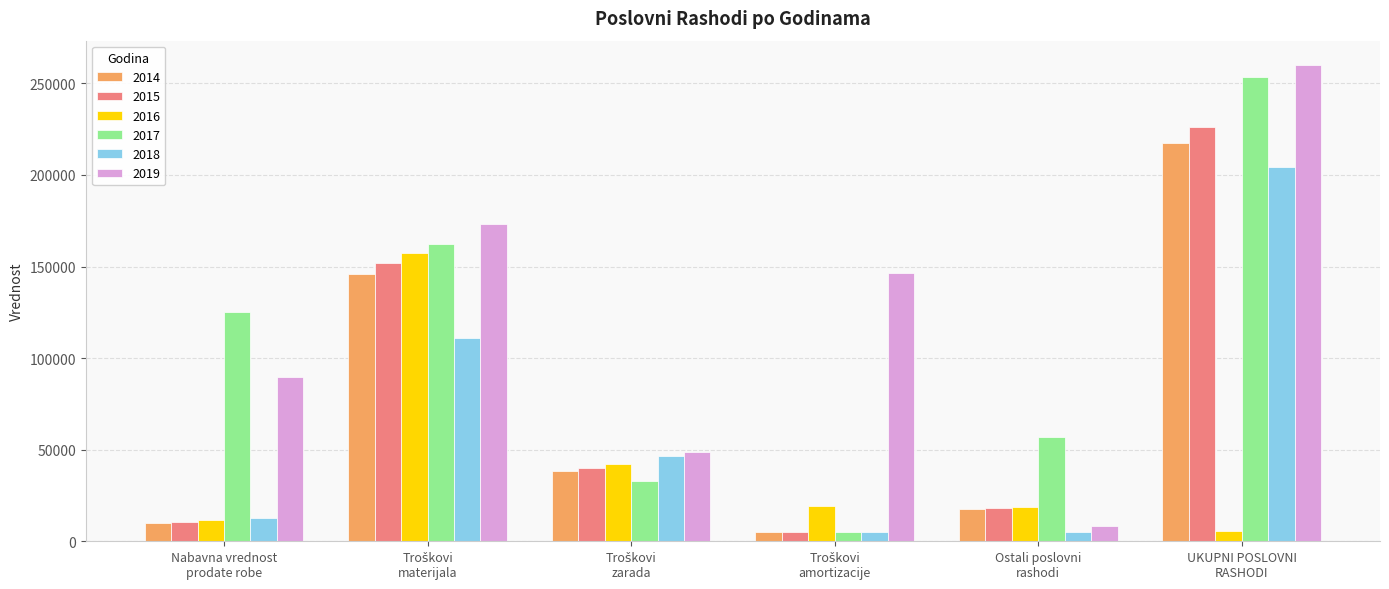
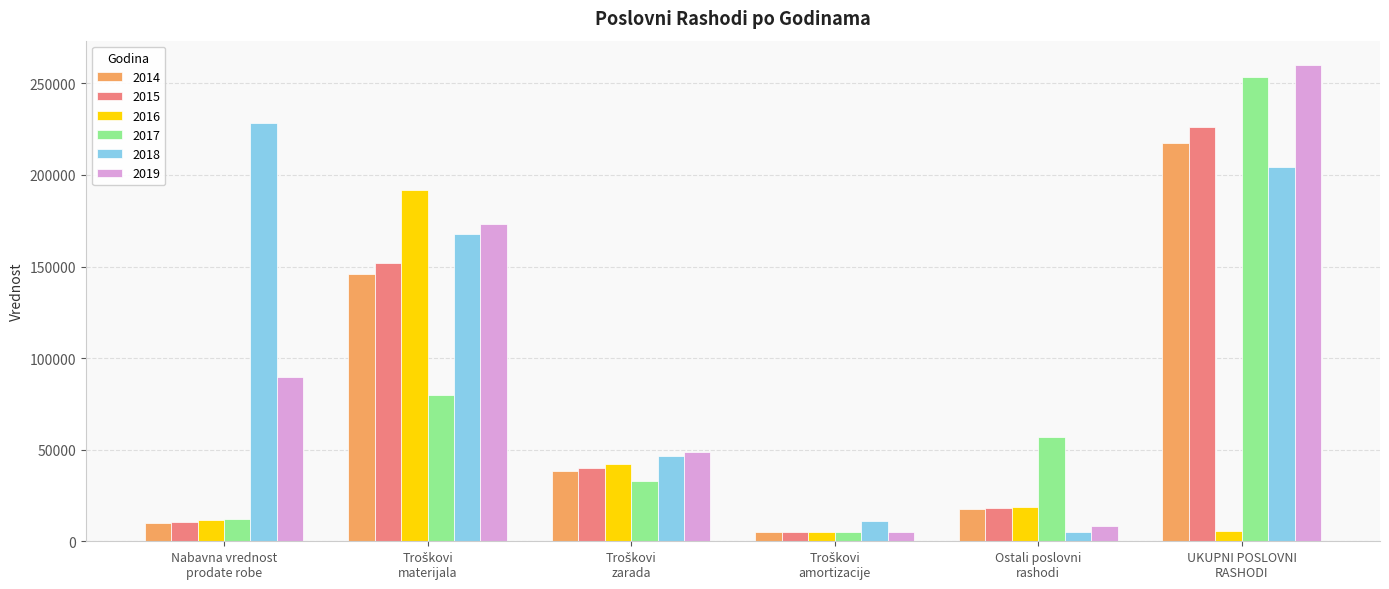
  {
    "2016": {
      "Nabavna vrednost prodate robe": 11000,
-     "Troškovi materijala": 157000,
+     "Troškovi materijala": 192000,
      "Troškovi zarada": 42000,
-     "Troškovi amortizacije": 20000,
+     "Troškovi amortizacije": 5000,
      "Ostali poslovni rashodi": 19000,
      "UKUPNI POSLOVNI RASHODI": 6000
    },
    "2017": {
-     "Nabavna vrednost prodate robe": 125000,
-     "Troškovi materijala": 162000,
+     "Nabavna vrednost prodate robe": 12000,
+     "Troškovi materijala": 80000,
      "Troškovi zarada": 33000,
      "Troškovi amortizacije": 5000,
      "Ostali poslovni rashodi": 57000,
      "UKUPNI POSLOVNI RASHODI": 253000
    },
    "2018": {
-     "Nabavna vrednost prodate robe": 13000,
-     "Troškovi materijala": 111000,
+     "Nabavna vrednost prodate robe": 228000,
+     "Troškovi materijala": 168000,
      "Troškovi zarada": 47000,
-     "Troškovi amortizacije": 5000,
+     "Troškovi amortizacije": 11000,
      "Ostali poslovni rashodi": 5000,
      "UKUPNI POSLOVNI RASHODI": 204000
    },
    "2019": {
      "Nabavna vrednost prodate robe": 90000,
      "Troškovi materijala": 173000,
      "Troškovi zarada": 49000,
-     "Troškovi amortizacije": 146000,
+     "Troškovi amortizacije": 5000,
      "Ostali poslovni rashodi": 9000,
      "UKUPNI POSLOVNI RASHODI": 260000
    }
  }
